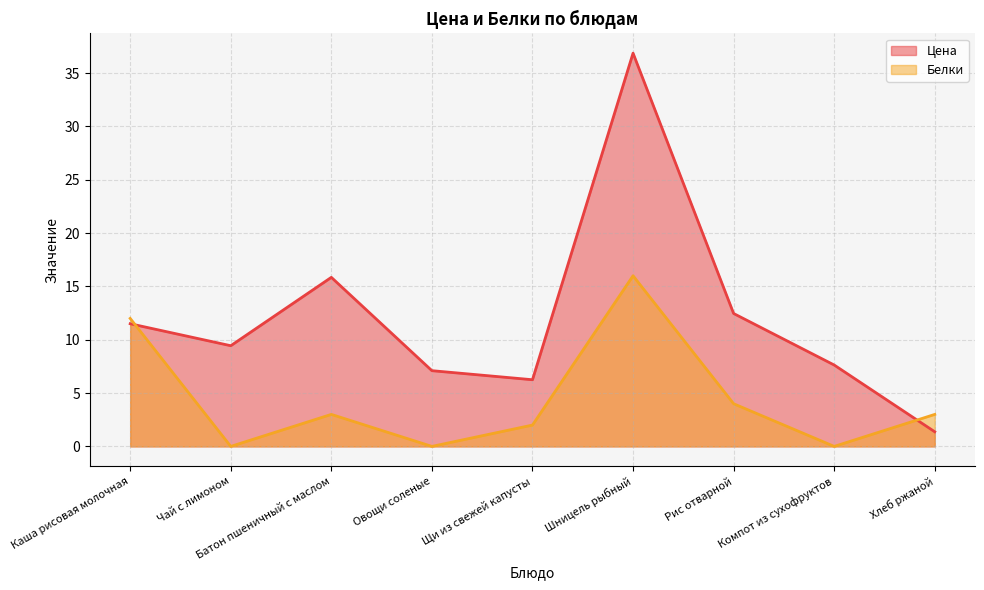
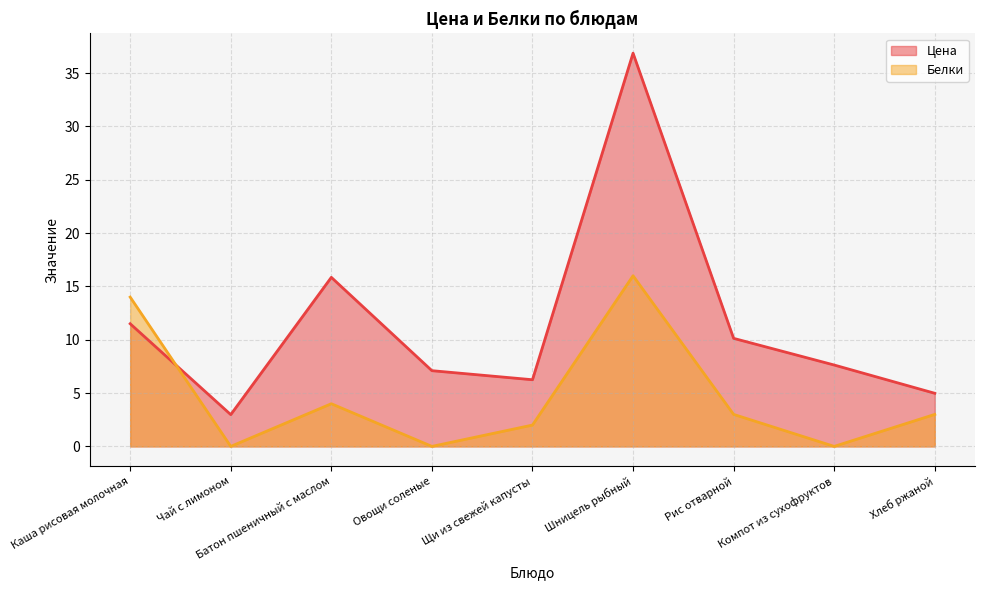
  {
    "Цена": {
      "Каша рисовая молочная": 11.5,
-     "Чай с лимоном": 9.4,
+     "Чай с лимоном": 3.0,
      "Батон пшеничный с маслом": 15.9,
      "Овощи соленые": 7.1,
      "Щи из свежей капусты": 6.3,
      "Шницель рыбный": 36.9,
-     "Рис отварной": 12.5,
+     "Рис отварной": 10.1,
      "Компот из сухофруктов": 7.6,
-     "Хлеб ржаной": 1.4
+     "Хлеб ржаной": 5.0
    },
    "Белки": {
-     "Каша рисовая молочная": 12,
+     "Каша рисовая молочная": 14,
      "Чай с лимоном": 0,
-     "Батон пшеничный с маслом": 3,
+     "Батон пшеничный с маслом": 4,
      "Овощи соленые": 0,
      "Щи из свежей капусты": 2,
      "Шницель рыбный": 16,
-     "Рис отварной": 4,
+     "Рис отварной": 3,
      "Компот из сухофруктов": 0,
      "Хлеб ржаной": 3
    }
  }
